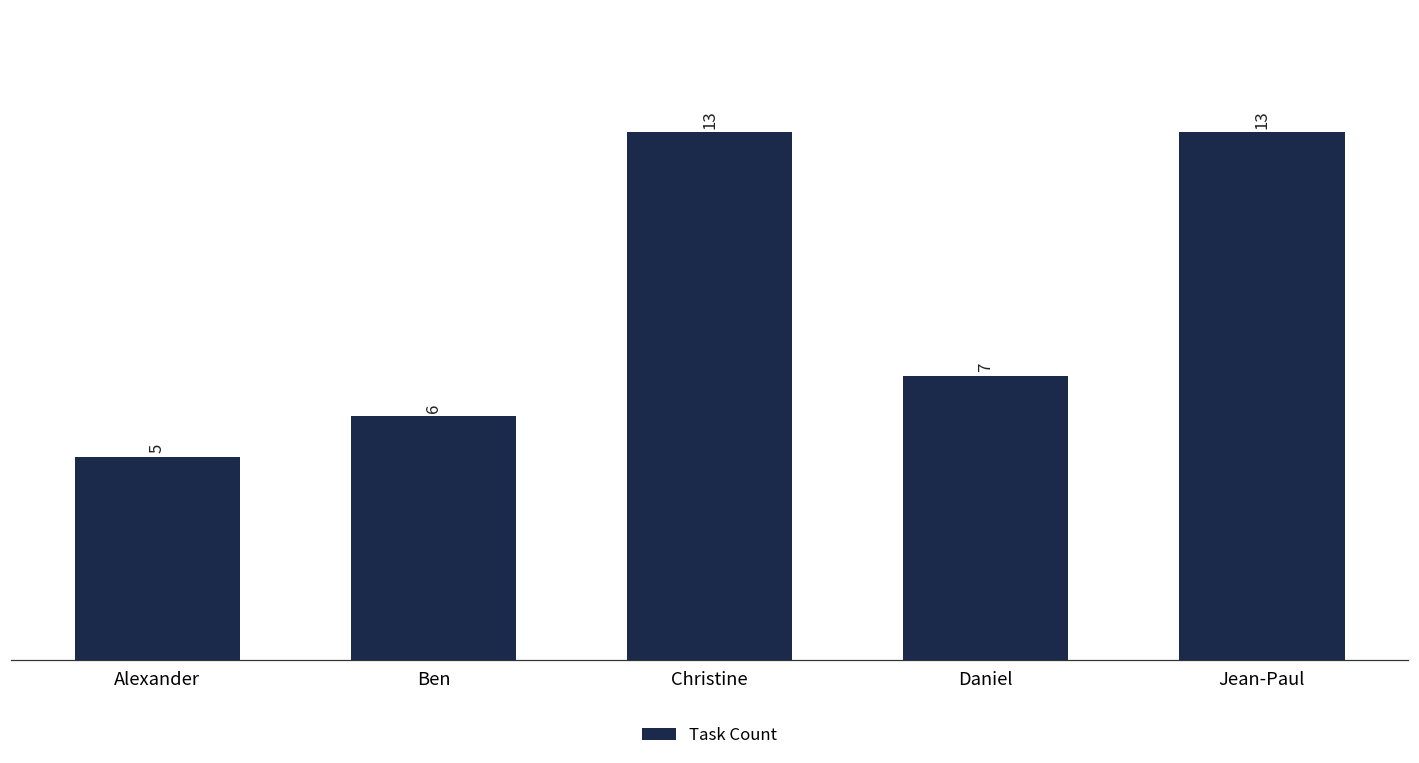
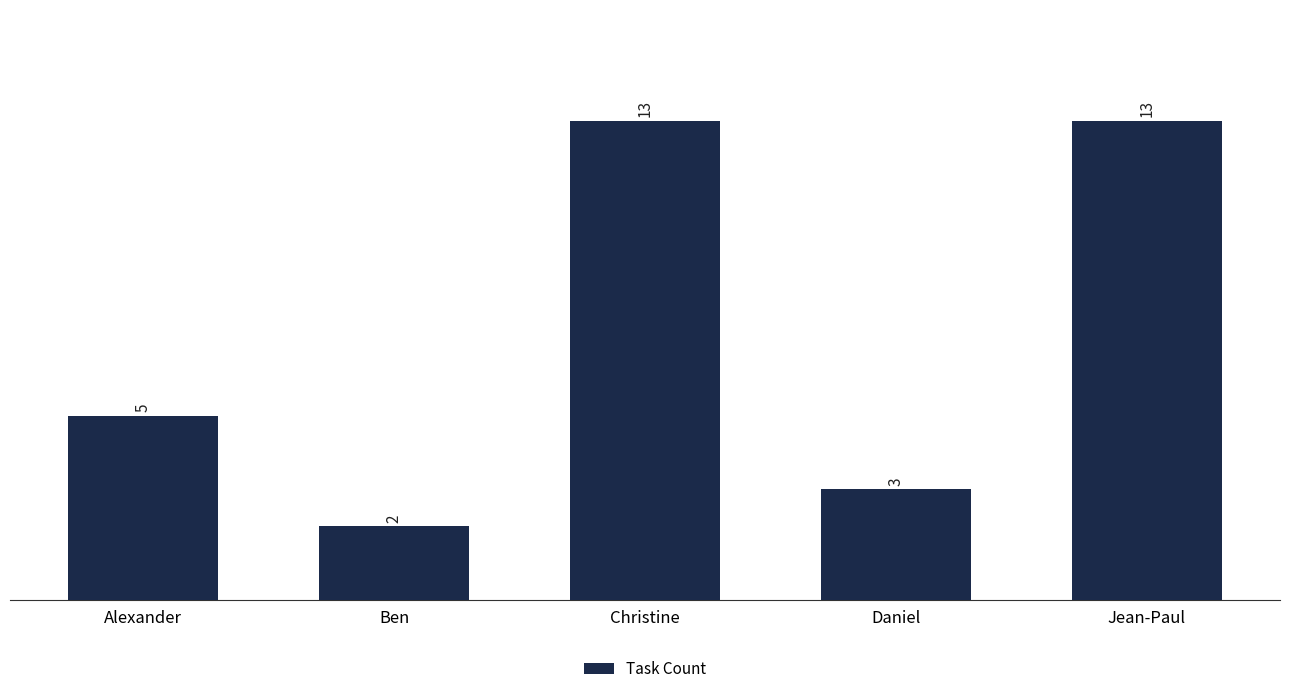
  {
    "Alexander": 5,
-   "Ben": 6,
+   "Ben": 2,
    "Christine": 13,
-   "Daniel": 7,
+   "Daniel": 3,
    "Jean-Paul": 13
  }
